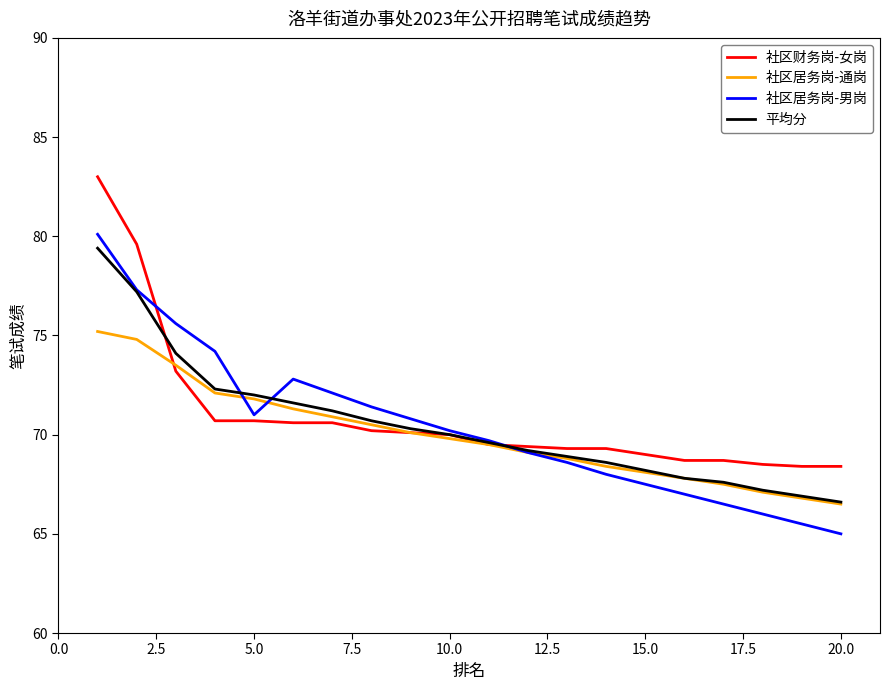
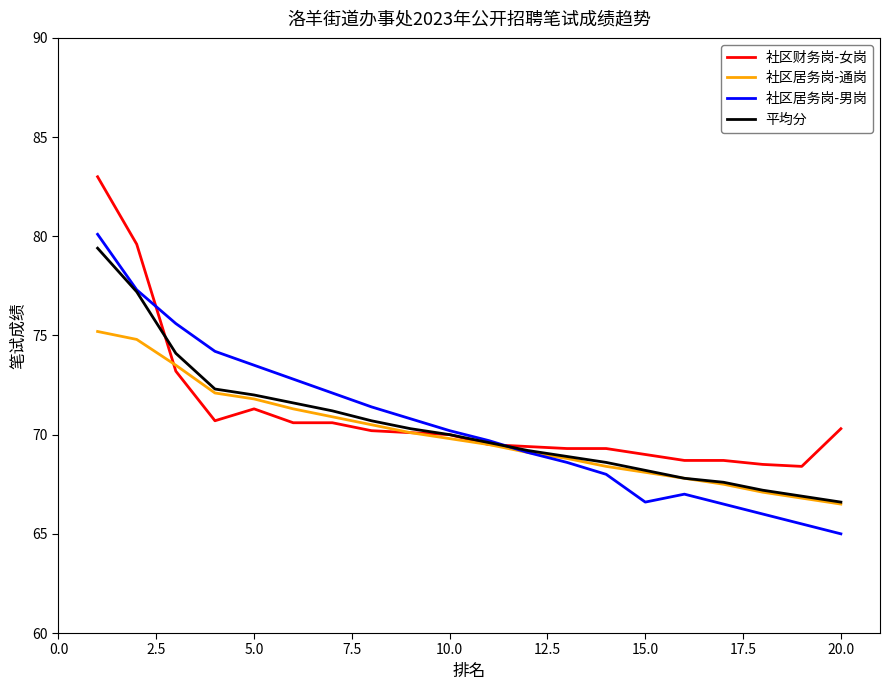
  {
    "社区财务岗-女岗": {
-     "5.0": 70.7,
+     "5.0": 71.3,
      "15.0": 69.0,
-     "20.0": 68.4
+     "20.0": 70.3
    },
    "社区居务岗-通岗": {
      "5.0": 71.8,
      "10.0": 69.8
    },
    "社区居务岗-男岗": {
-     "5.0": 71.0,
+     "5.0": 73.5,
      "10.0": 70.2,
-     "15.0": 67.5,
+     "15.0": 66.6,
      "20.0": 65.0
    },
    "平均分": {
      "5.0": 72.0
    }
  }
